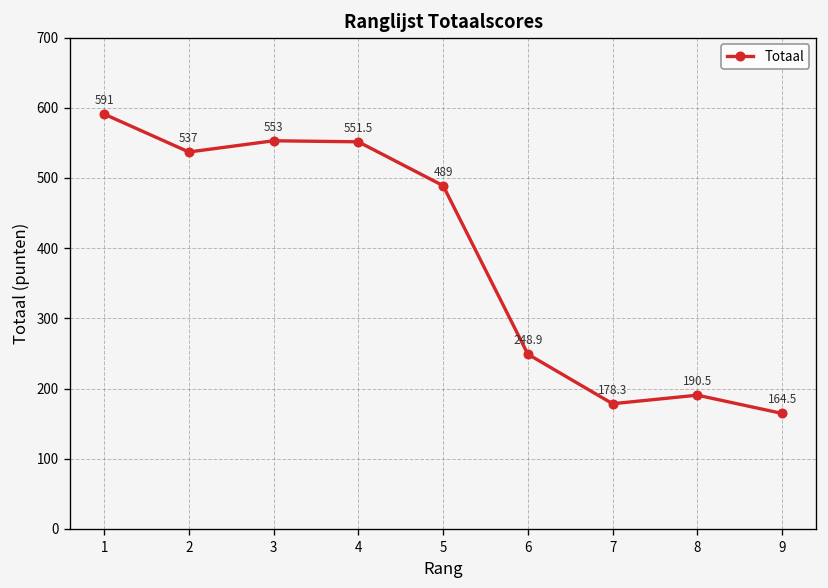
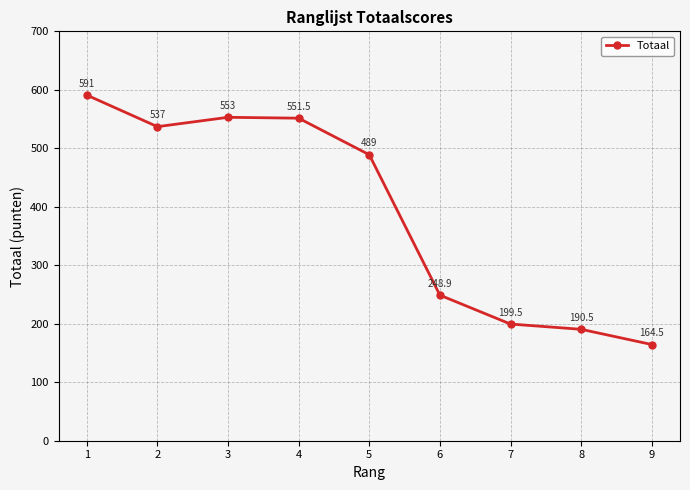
  {
    "1": 591,
    "2": 537,
    "3": 553,
    "4": 551.5,
    "5": 489,
    "6": 248.9,
-   "7": 178.3,
+   "7": 199.5,
    "8": 190.5,
    "9": 164.5
  }
